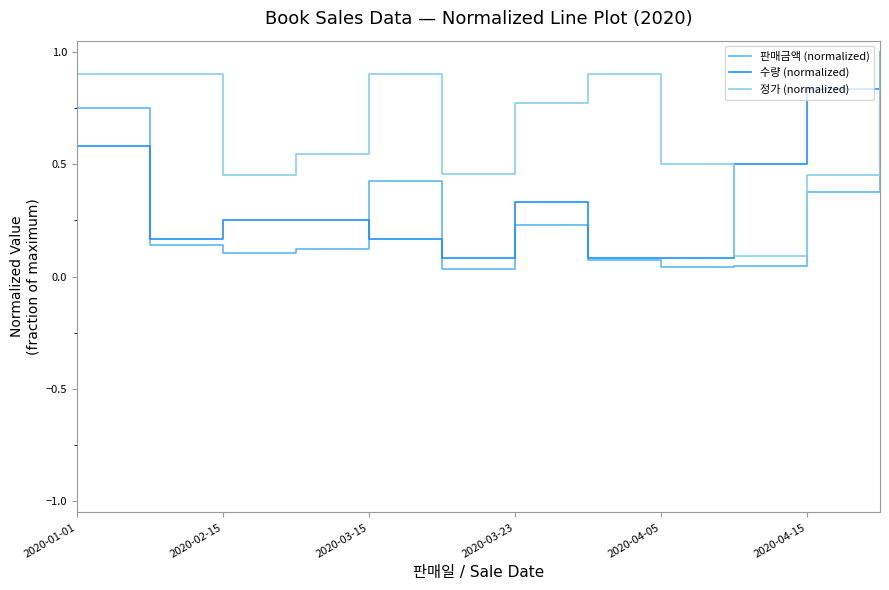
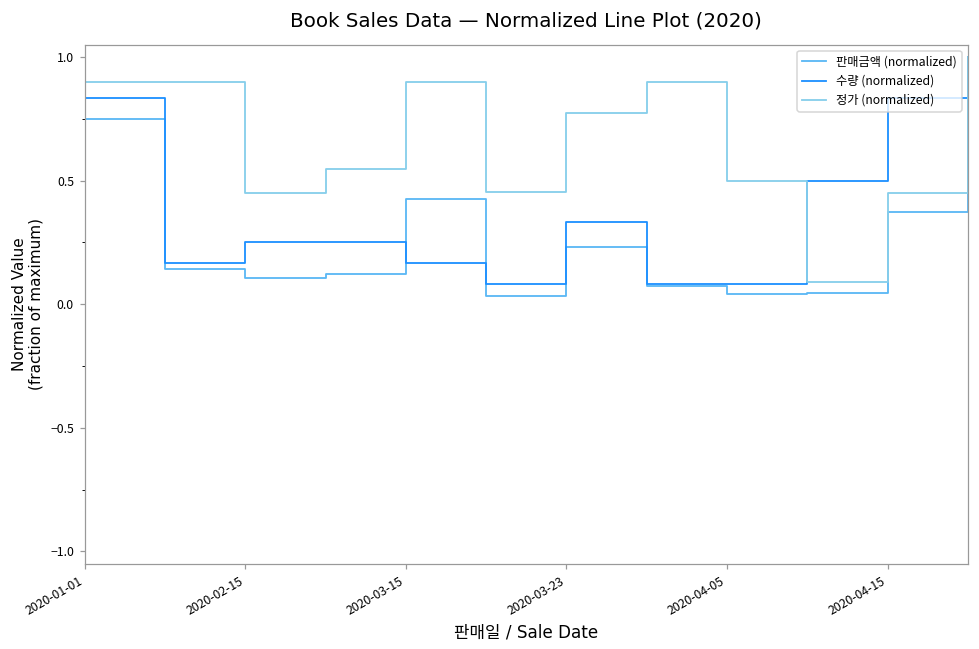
  {
    "수량 (normalized)": {
-     "2020-01-01": 0.58,
+     "2020-01-01": 0.83,
      "2020-02-15": 0.25,
      "2020-03-15": 0.17,
      "2020-03-23": 0.33
    }
  }
